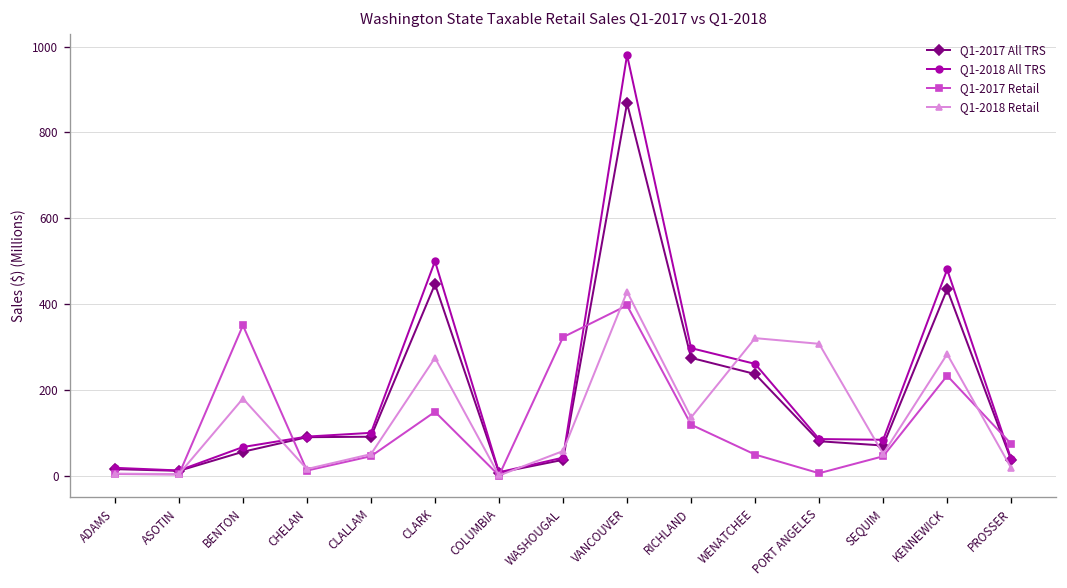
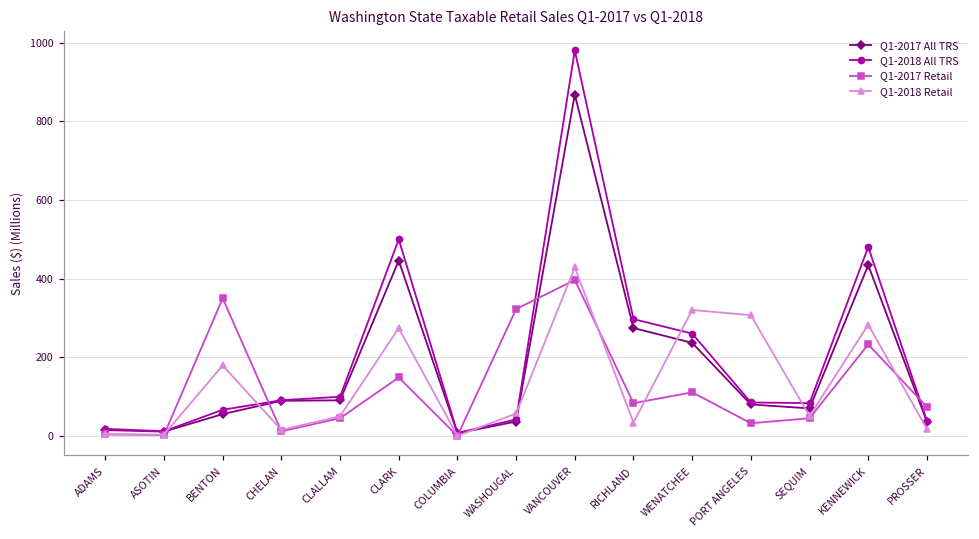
  {
    "Q1-2017 Retail": {
      "BENTON": 350,
      "CLARK": 150,
      "WASHOUGAL": 320,
      "VANCOUVER": 400,
-     "RICHLAND": 120,
-     "WENATCHEE": 50,
-     "PORT ANGELES": 10,
+     "RICHLAND": 80,
+     "WENATCHEE": 110,
+     "PORT ANGELES": 30,
      "KENNEWICK": 230,
      "PROSSER": 70
    },
    "Q1-2018 Retail": {
      "BENTON": 180,
      "CLARK": 270,
      "WASHOUGAL": 60,
      "VANCOUVER": 430,
-     "RICHLAND": 140,
+     "RICHLAND": 30,
      "WENATCHEE": 320,
      "PORT ANGELES": 310,
      "KENNEWICK": 280,
      "PROSSER": 20
    }
  }
